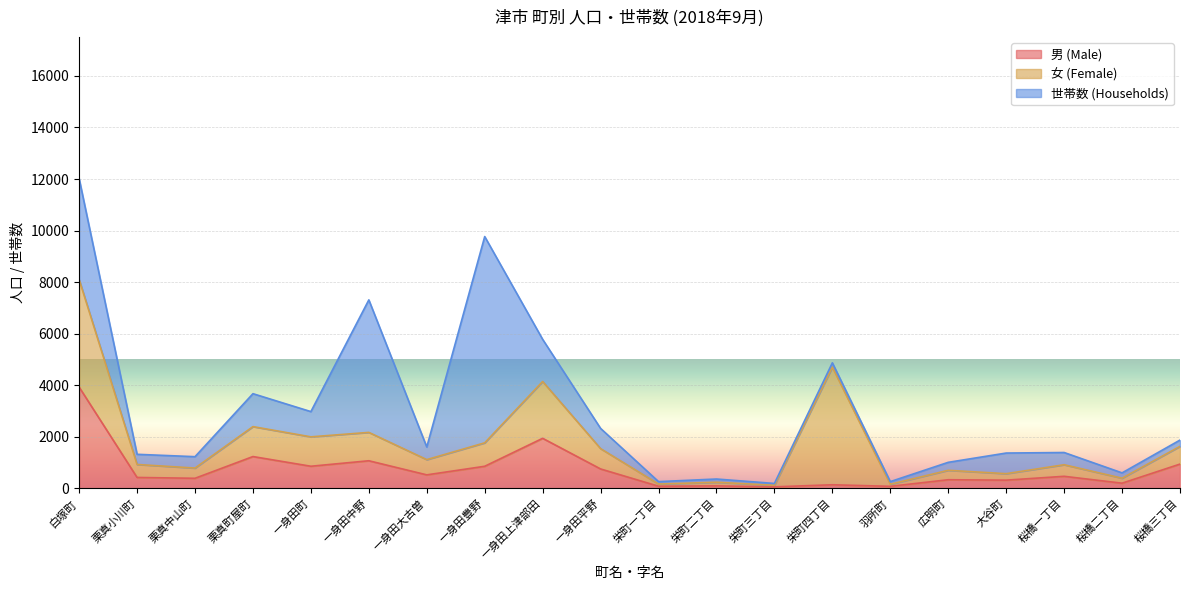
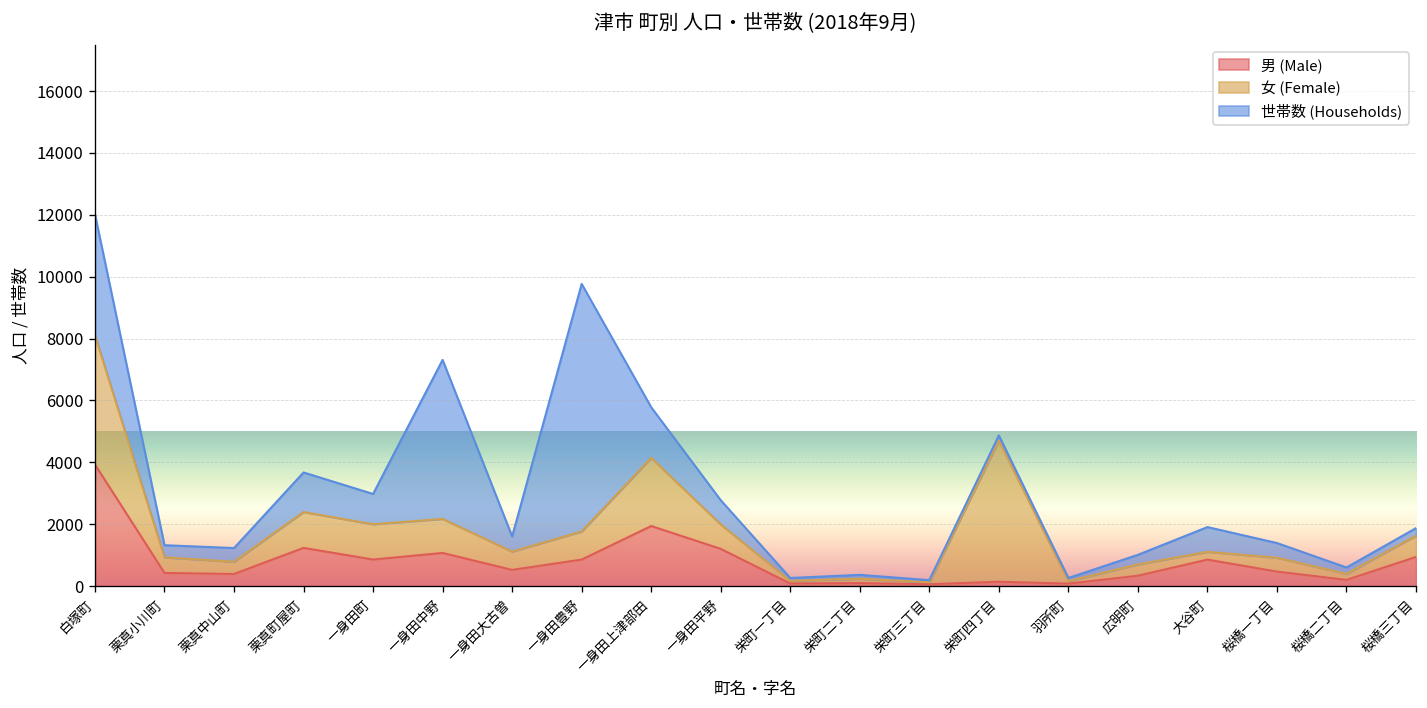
  {
    "男 (Male)": {
      "白塚町": 3900,
      "栗真小川町": 400,
      "栗真中山町": 400,
      "栗真町屋町": 1200,
      "一身田町": 900,
      "一身田中野": 1100,
      "一身田大古曽": 500,
      "一身田豊野": 900,
      "一身田上津部田": 1900,
-     "一身田平野": 800,
+     "一身田平野": 1200,
      "栄町二丁目": 100,
      "栄町四丁目": 100,
      "広明町": 300,
-     "大谷町": 300,
+     "大谷町": 900,
      "桜橋一丁目": 500,
      "桜橋二丁目": 200,
      "桜橋三丁目": 900
    },
    "女 (Female)": {
      "白塚町": 4200,
      "栗真小川町": 500,
      "栗真中山町": 400,
      "栗真町屋町": 1200,
      "一身田町": 1100,
      "一身田中野": 1100,
      "一身田大古曽": 600,
      "一身田豊野": 900,
      "一身田上津部田": 2200,
      "一身田平野": 800,
      "栄町二丁目": 100,
      "栄町四丁目": 4600,
      "広明町": 400,
      "大谷町": 300,
      "桜橋一丁目": 400,
      "桜橋二丁目": 200,
      "桜橋三丁目": 700
    },
    "世帯数 (Households)": {
      "白塚町": 3900,
      "栗真小川町": 400,
      "栗真中山町": 400,
      "栗真町屋町": 1300,
      "一身田町": 1000,
      "一身田中野": 5100,
      "一身田大古曽": 500,
      "一身田豊野": 8000,
      "一身田上津部田": 1600,
      "一身田平野": 800,
      "栄町二丁目": 100,
      "栄町四丁目": 200,
      "羽所町": 100,
      "広明町": 300,
      "大谷町": 800,
      "桜橋一丁目": 500,
      "桜橋二丁目": 200,
      "桜橋三丁目": 200
    }
  }
